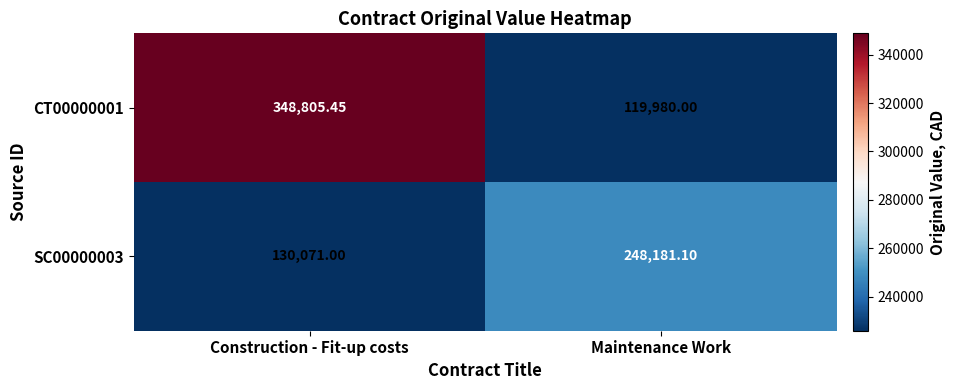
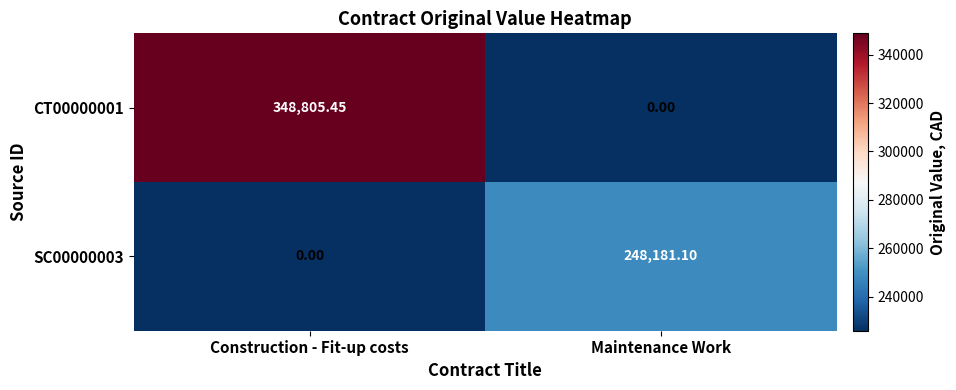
  {
    "CT00000001": {
      "Construction - Fit-up costs": "348,805.45",
-     "Maintenance Work": "119,980.00"
+     "Maintenance Work": "0.00"
    },
    "SC00000003": {
-     "Construction - Fit-up costs": "130,071.00",
+     "Construction - Fit-up costs": "0.00",
      "Maintenance Work": "248,181.10"
    }
  }
